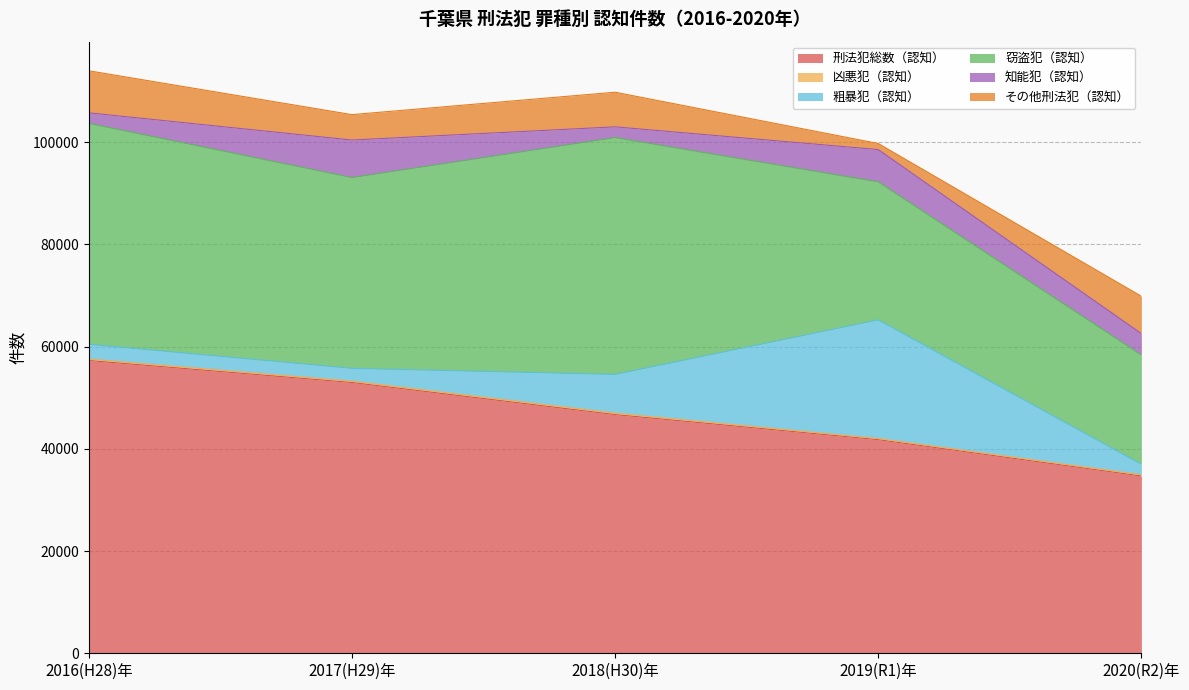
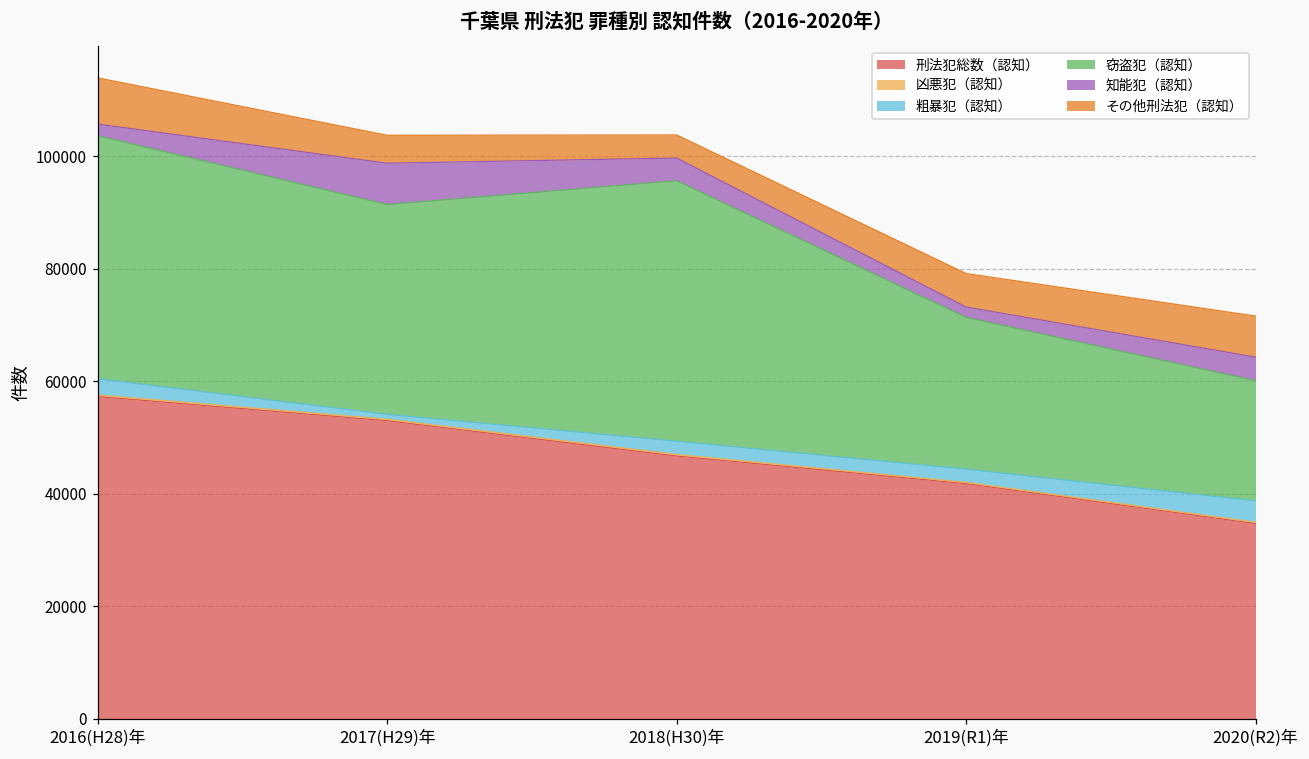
  {
    "粗暴犯（認知）": {
      "2016(H28)年": 3000,
-     "2017(H29)年": 2000,
-     "2018(H30)年": 8000,
-     "2019(R1)年": 23000,
-     "2020(R2)年": 2000
+     "2017(H29)年": 1000,
+     "2018(H30)年": 2000,
+     "2019(R1)年": 2000,
+     "2020(R2)年": 4000
    },
    "窃盗犯（認知）": {
      "2016(H28)年": 43000,
      "2017(H29)年": 37000,
      "2018(H30)年": 46000,
      "2019(R1)年": 27000,
      "2020(R2)年": 21000
    },
    "知能犯（認知）": {
      "2016(H28)年": 2000,
      "2017(H29)年": 7000,
-     "2018(H30)年": 2000,
-     "2019(R1)年": 6000,
+     "2018(H30)年": 4000,
+     "2019(R1)年": 2000,
      "2020(R2)年": 4000
    },
    "その他刑法犯（認知）": {
      "2016(H28)年": 8000,
      "2017(H29)年": 5000,
-     "2018(H30)年": 7000,
-     "2019(R1)年": 1000,
+     "2018(H30)年": 4000,
+     "2019(R1)年": 6000,
      "2020(R2)年": 7000
    }
  }
